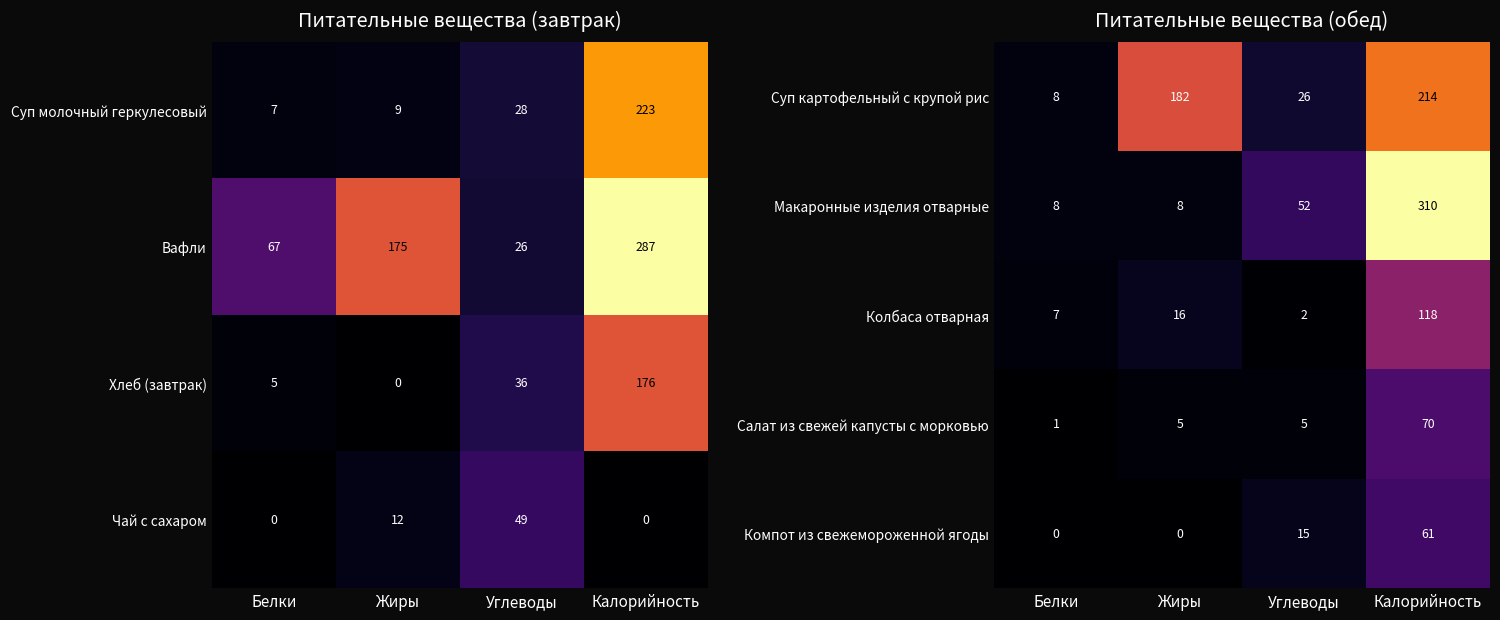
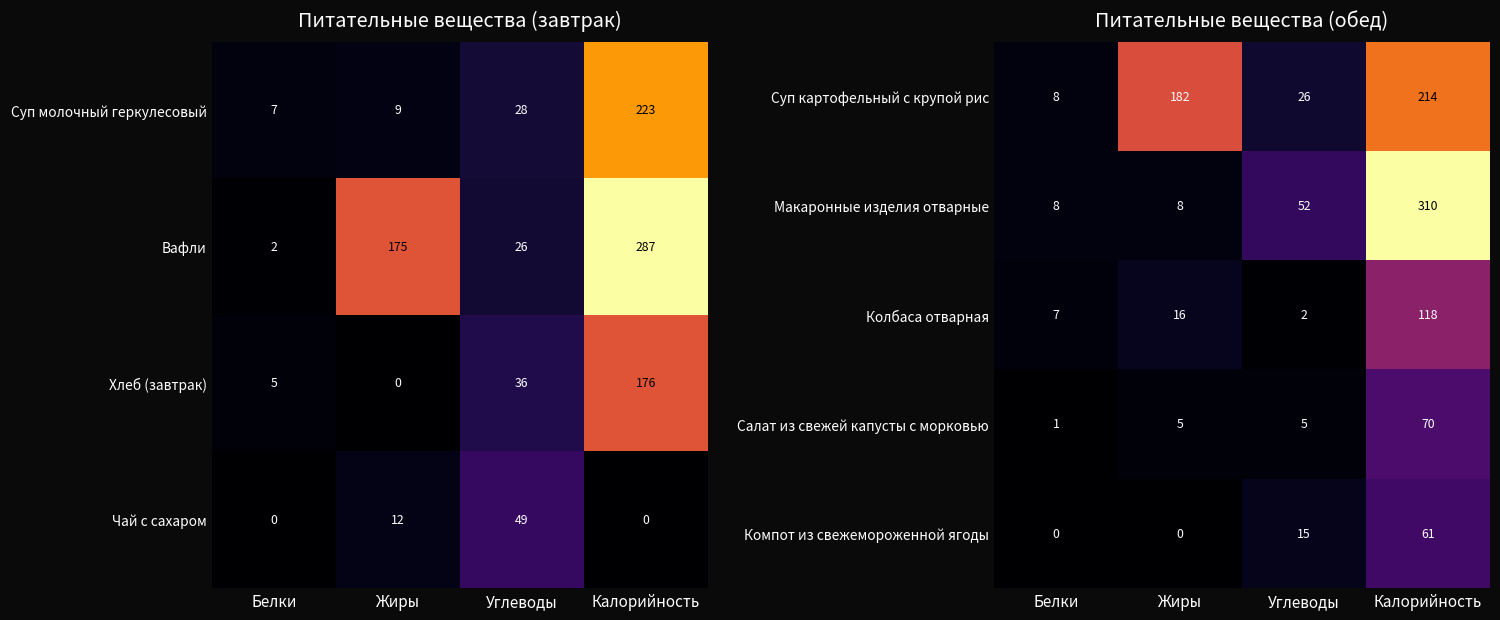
  {
    "Питательные вещества (завтрак)": {
      "Суп молочный геркулесовый": {
        "Белки": 7,
        "Жиры": 9,
        "Углеводы": 28,
        "Калорийность": 223
      },
      "Вафли": {
-       "Белки": 67,
+       "Белки": 2,
        "Жиры": 175,
        "Углеводы": 26,
        "Калорийность": 287
      },
      "Хлеб (завтрак)": {
        "Белки": 5,
        "Жиры": 0,
        "Углеводы": 36,
        "Калорийность": 176
      },
      "Чай с сахаром": {
        "Белки": 0,
        "Жиры": 12,
        "Углеводы": 49,
        "Калорийность": 0
      }
    },
    "Питательные вещества (обед)": {
      "Суп картофельный с крупой рис": {
        "Белки": 8,
        "Жиры": 182,
        "Углеводы": 26,
        "Калорийность": 214
      },
      "Макаронные изделия отварные": {
        "Белки": 8,
        "Жиры": 8,
        "Углеводы": 52,
        "Калорийность": 310
      },
      "Колбаса отварная": {
        "Белки": 7,
        "Жиры": 16,
        "Углеводы": 2,
        "Калорийность": 118
      },
      "Салат из свежей капусты с морковью": {
        "Белки": 1,
        "Жиры": 5,
        "Углеводы": 5,
        "Калорийность": 70
      },
      "Компот из свежемороженной ягоды": {
        "Белки": 0,
        "Жиры": 0,
        "Углеводы": 15,
        "Калорийность": 61
      }
    }
  }
